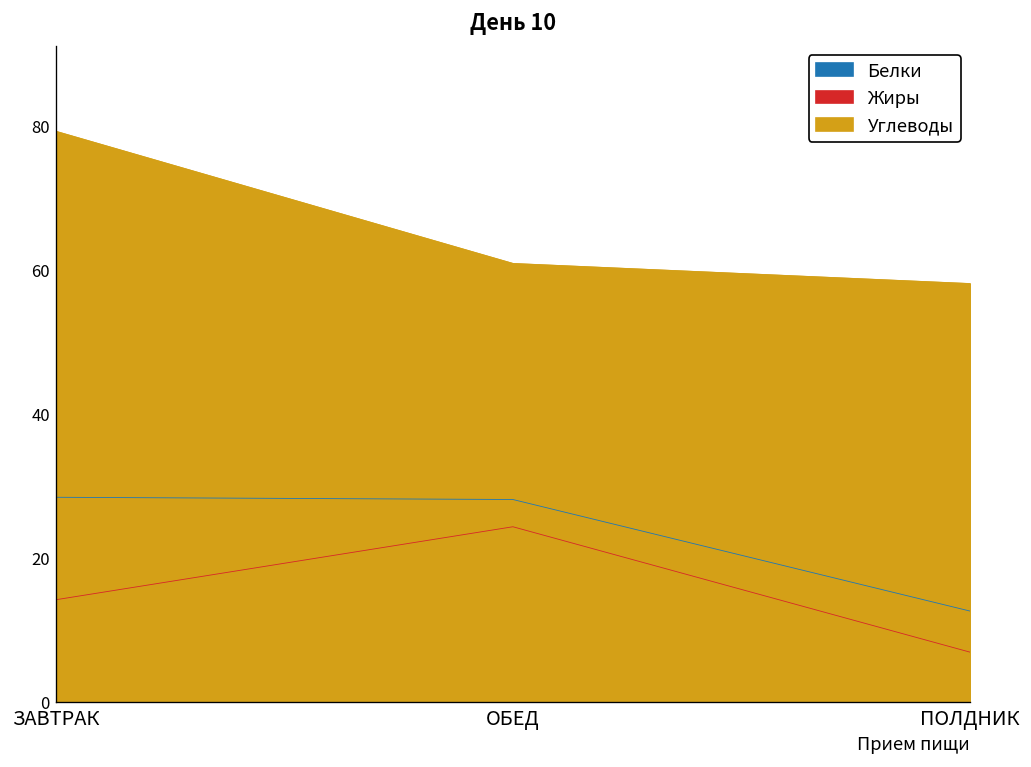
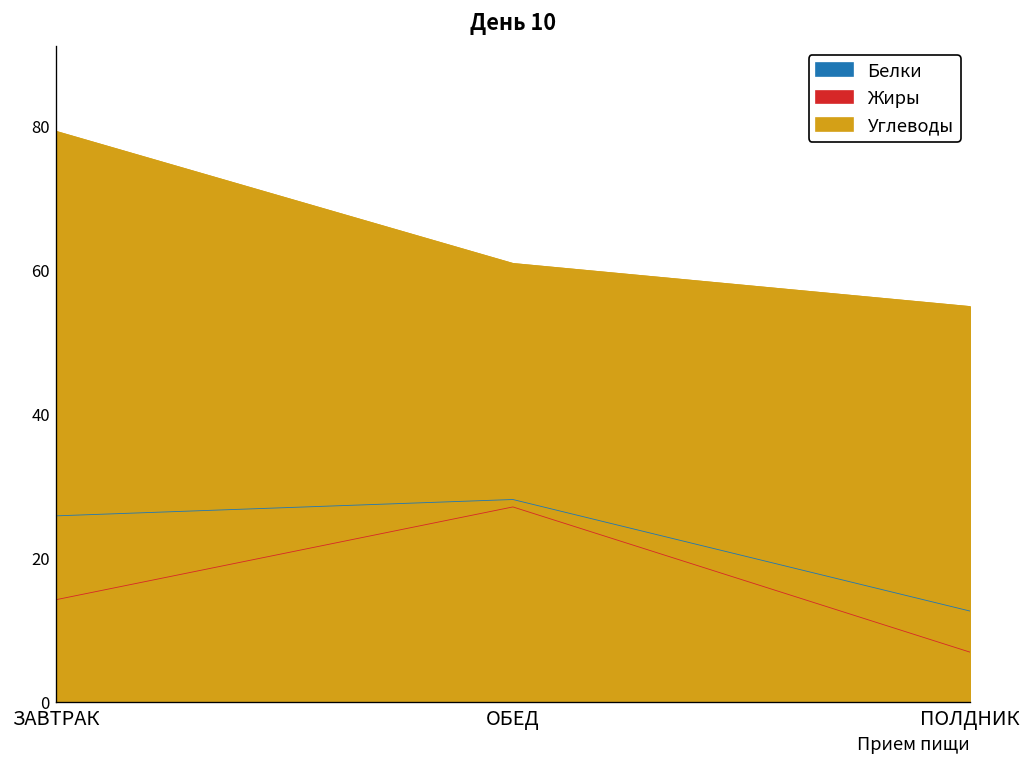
  {
    "Белки": {
-     "ЗАВТРАК": 28,
+     "ЗАВТРАК": 26,
      "ОБЕД": 28,
      "ПОЛДНИК": 13
    },
    "Жиры": {
      "ЗАВТРАК": 14,
-     "ОБЕД": 24,
+     "ОБЕД": 27,
      "ПОЛДНИК": 7
    },
    "Углеводы": {
      "ЗАВТРАК": 79,
      "ОБЕД": 61,
-     "ПОЛДНИК": 58
+     "ПОЛДНИК": 55
    }
  }
